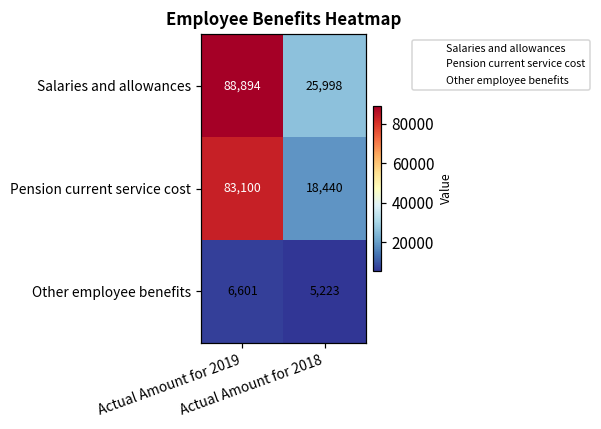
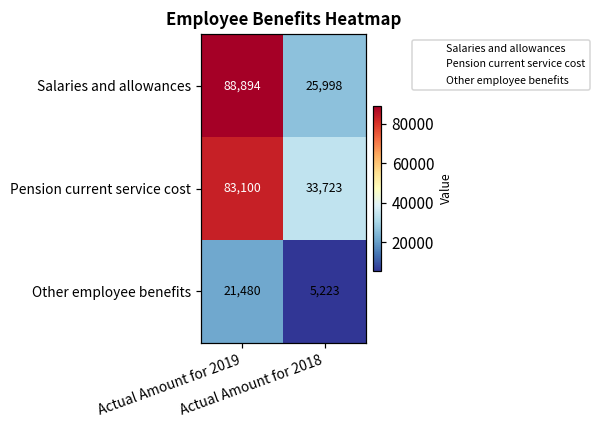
  {
    "Salaries and allowances": {
      "Actual Amount for 2019": "88,894",
      "Actual Amount for 2018": "25,998"
    },
    "Pension current service cost": {
      "Actual Amount for 2019": "83,100",
-     "Actual Amount for 2018": "18,440"
+     "Actual Amount for 2018": "33,723"
    },
    "Other employee benefits": {
-     "Actual Amount for 2019": "6,601",
+     "Actual Amount for 2019": "21,480",
      "Actual Amount for 2018": "5,223"
    }
  }
